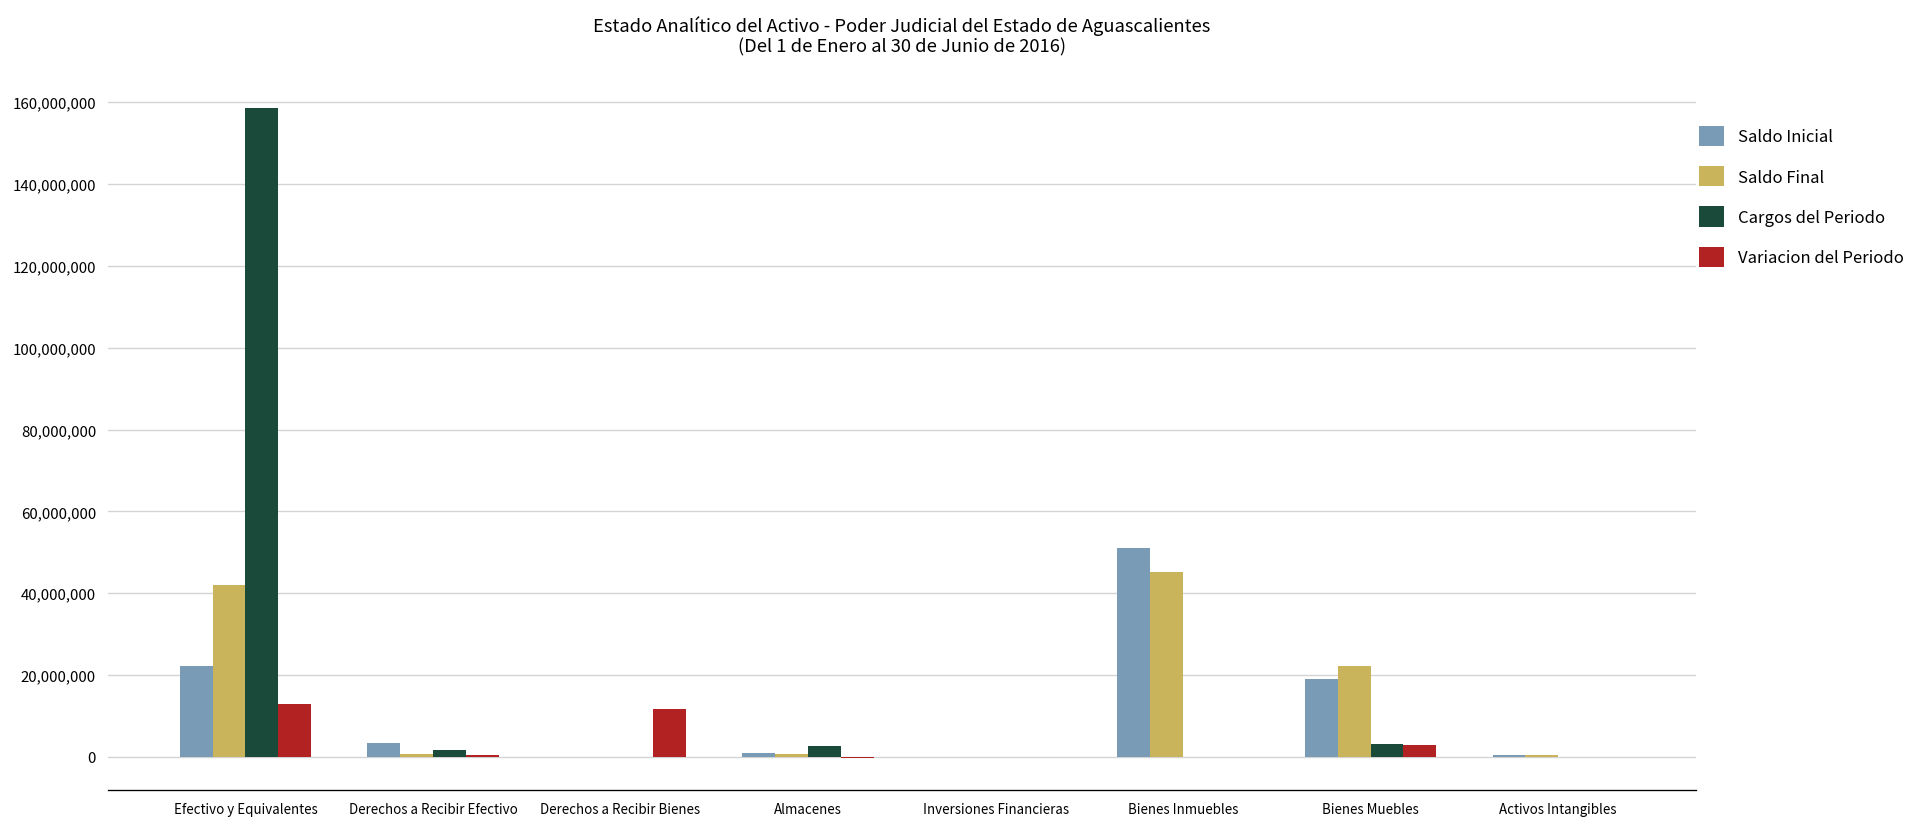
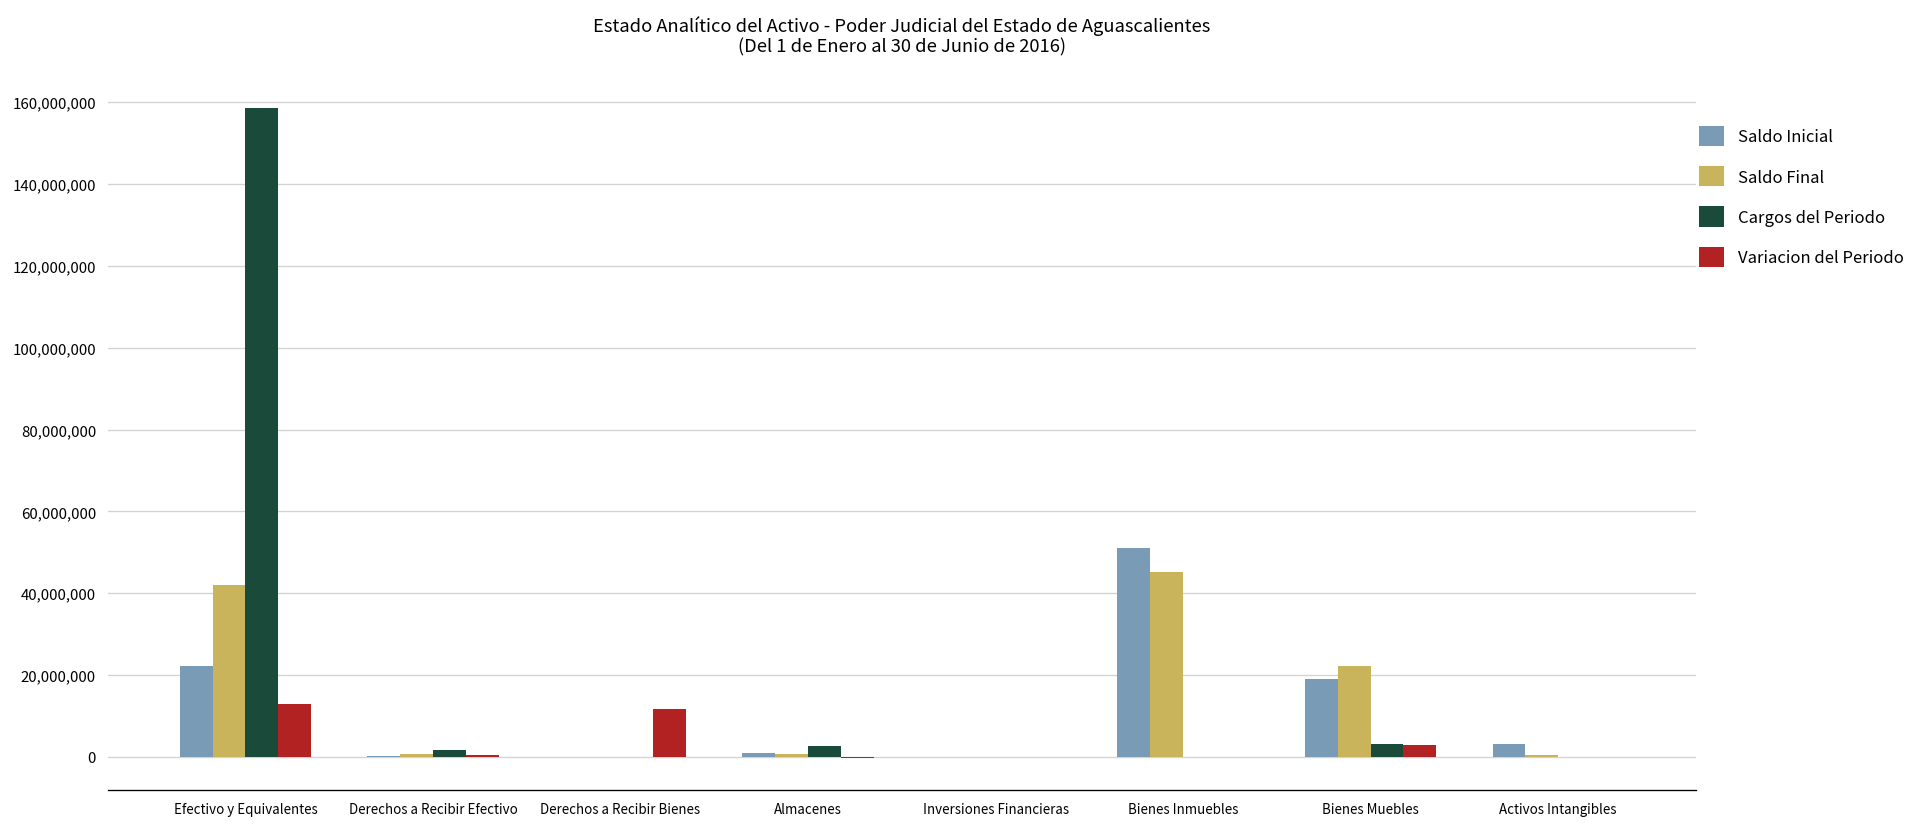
  {
    "Saldo Inicial": {
      "Efectivo y Equivalentes": "22,000,000",
-     "Derechos a Recibir Efectivo": "3,000,000",
+     "Derechos a Recibir Efectivo": "0",
      "Almacenes": "1,000,000",
      "Inversiones Financieras": "0",
      "Bienes Inmuebles": "51,000,000",
      "Bienes Muebles": "19,000,000",
-     "Activos Intangibles": "1,000,000"
+     "Activos Intangibles": "3,000,000"
    },
    "Saldo Final": {
      "Efectivo y Equivalentes": "42,000,000",
      "Derechos a Recibir Efectivo": "1,000,000",
      "Almacenes": "1,000,000",
      "Inversiones Financieras": "0",
      "Bienes Inmuebles": "45,000,000",
      "Bienes Muebles": "22,000,000"
    },
    "Cargos del Periodo": {
      "Efectivo y Equivalentes": "159,000,000",
      "Derechos a Recibir Efectivo": "2,000,000",
      "Almacenes": "3,000,000",
      "Inversiones Financieras": "0",
      "Bienes Inmuebles": "0",
      "Bienes Muebles": "3,000,000",
      "Activos Intangibles": "0"
    },
    "Variacion del Periodo": {
      "Efectivo y Equivalentes": "13,000,000",
      "Derechos a Recibir Bienes": "12,000,000",
      "Inversiones Financieras": "0",
      "Bienes Inmuebles": "0",
      "Bienes Muebles": "3,000,000",
      "Activos Intangibles": "0"
    }
  }
